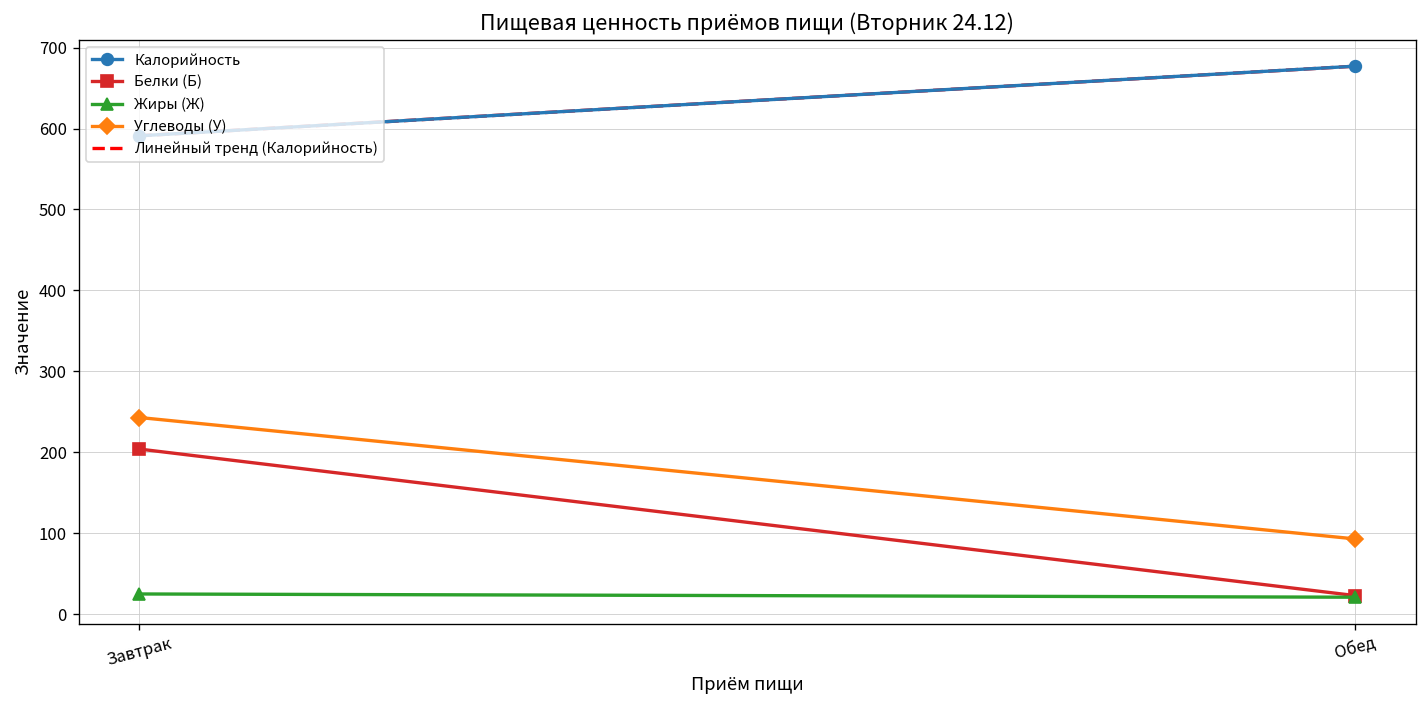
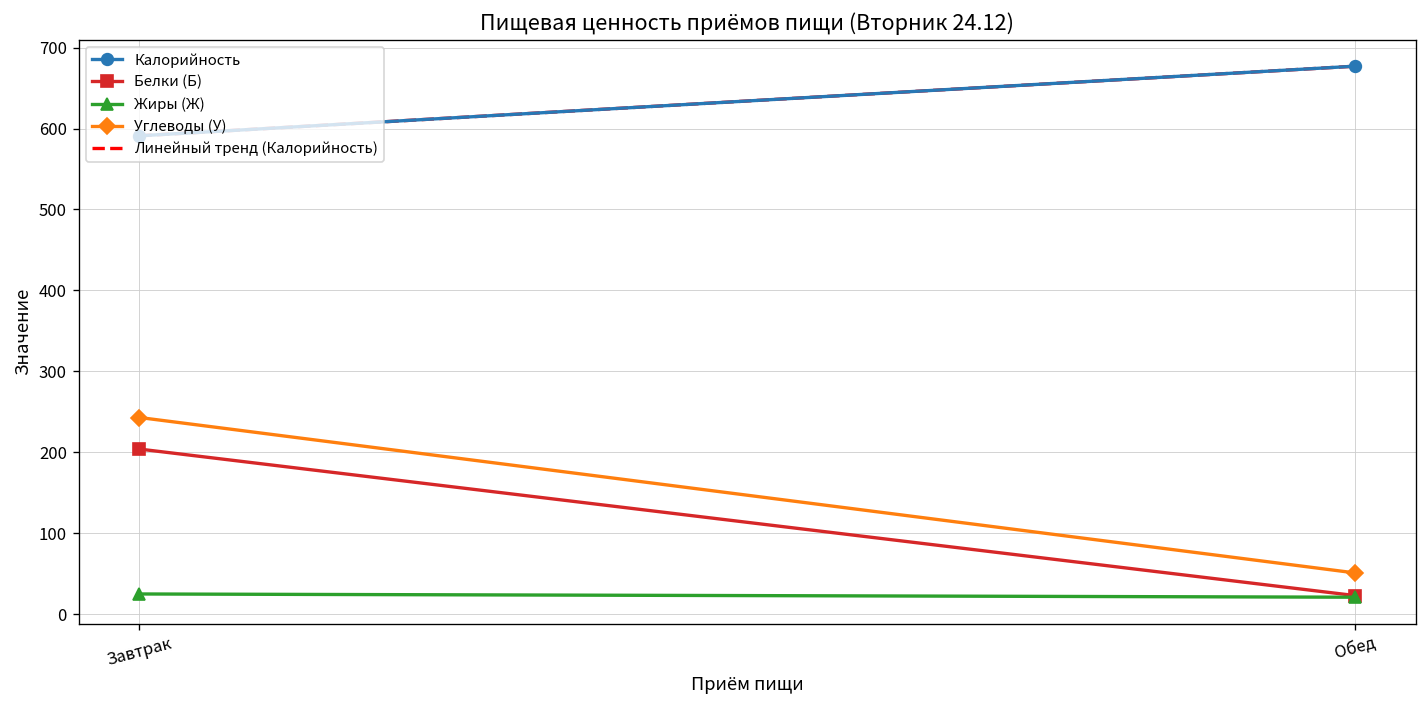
  {
    "Белки (Б)": {
      "Завтрак": 200
    },
    "Жиры (Ж)": {
      "Завтрак": 30
    },
    "Углеводы (У)": {
      "Завтрак": 240,
-     "Обед": 90
+     "Обед": 50
    }
  }
